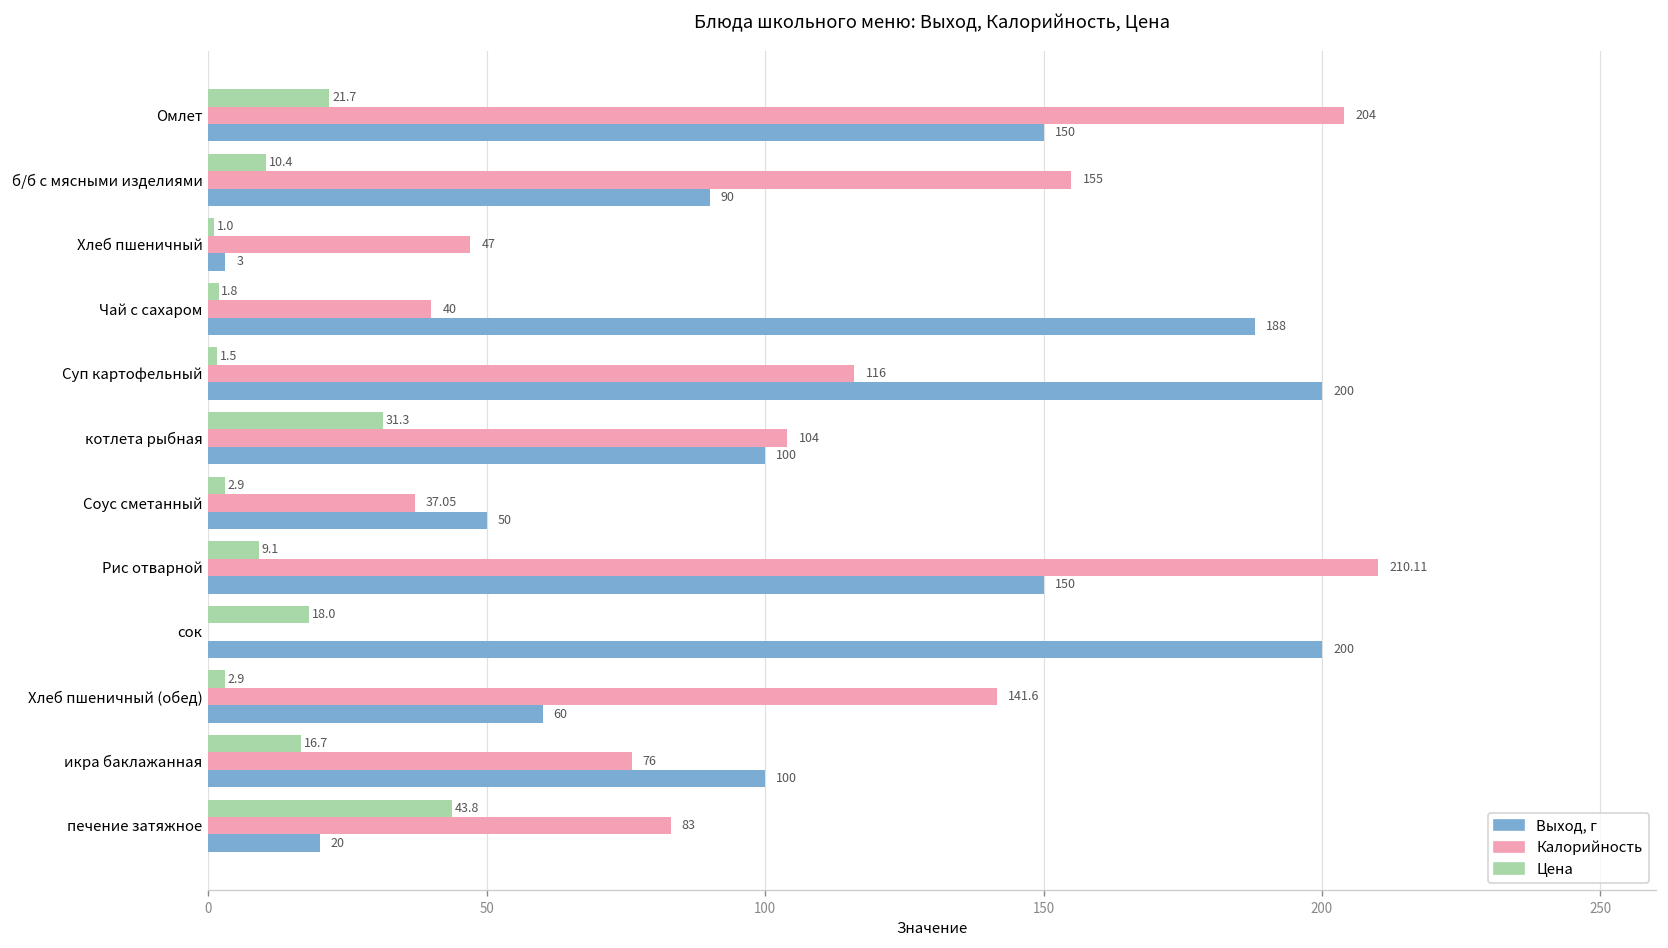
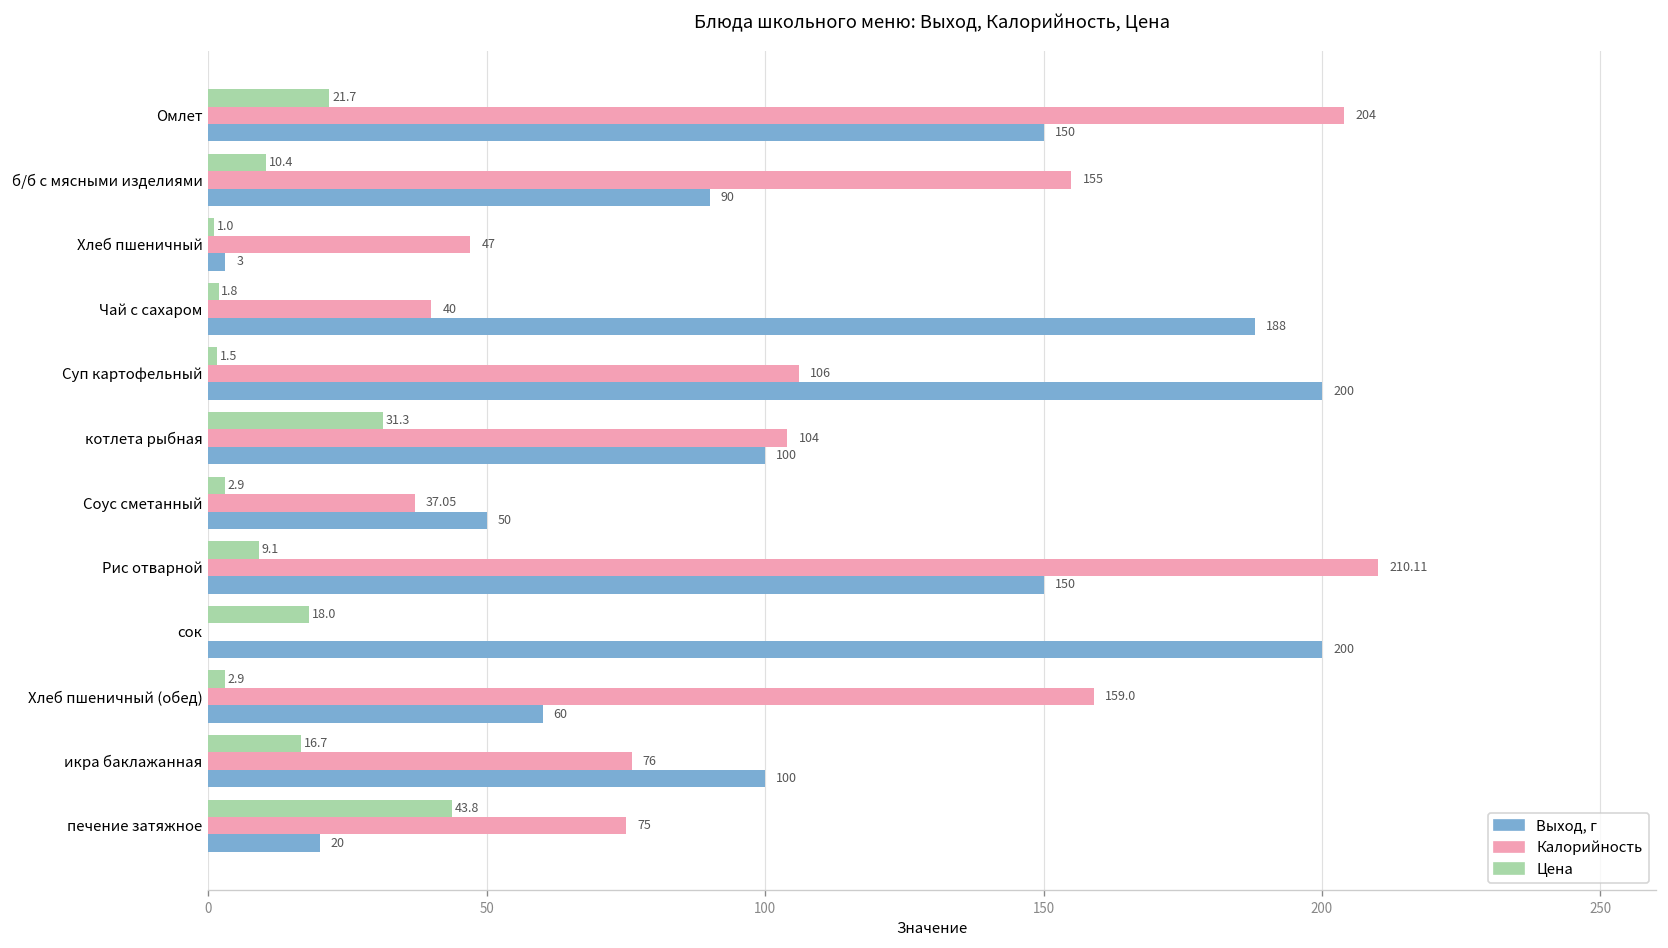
  {
    "Выход, г": {
      "Омлет": 150,
      "б/б с мясными изделиями": 90,
      "Хлеб пшеничный": 3,
      "Чай с сахаром": 188,
      "Суп картофельный": 200,
      "котлета рыбная": 100,
      "Соус сметанный": 50,
      "Рис отварной": 150,
      "сок": 200,
      "Хлеб пшеничный (обед)": 60,
      "икра баклажанная": 100,
      "печение затяжное": 20
    },
    "Калорийность": {
      "Омлет": 204,
      "б/б с мясными изделиями": 155,
      "Хлеб пшеничный": 47,
      "Чай с сахаром": 40,
-     "Суп картофельный": 116,
+     "Суп картофельный": 106,
      "котлета рыбная": 104,
      "Соус сметанный": 37.05,
      "Рис отварной": 210.11,
-     "Хлеб пшеничный (обед)": 141.6,
+     "Хлеб пшеничный (обед)": 159.0,
      "икра баклажанная": 76,
-     "печение затяжное": 83
+     "печение затяжное": 75
    },
    "Цена": {
      "Омлет": 21.7,
      "б/б с мясными изделиями": 10.4,
      "Хлеб пшеничный": 1.0,
      "Чай с сахаром": 1.8,
      "Суп картофельный": 1.5,
      "котлета рыбная": 31.3,
      "Соус сметанный": 2.9,
      "Рис отварной": 9.1,
      "сок": 18.0,
      "Хлеб пшеничный (обед)": 2.9,
      "икра баклажанная": 16.7,
      "печение затяжное": 43.8
    }
  }
